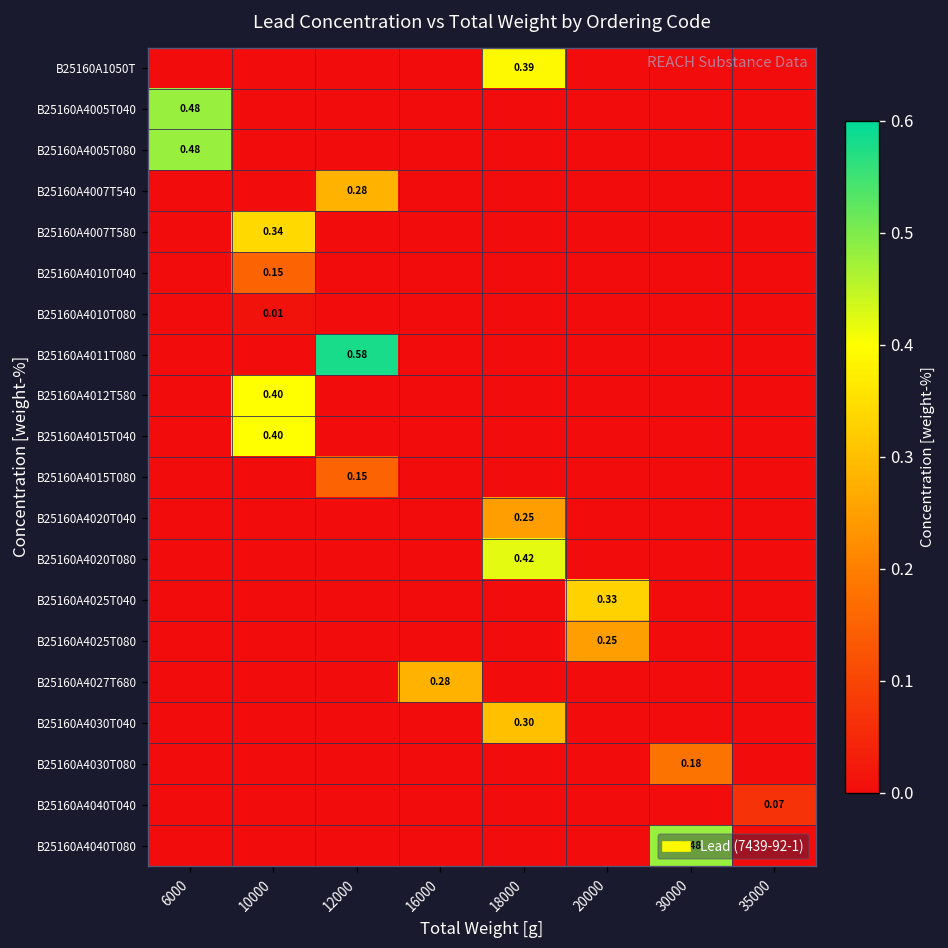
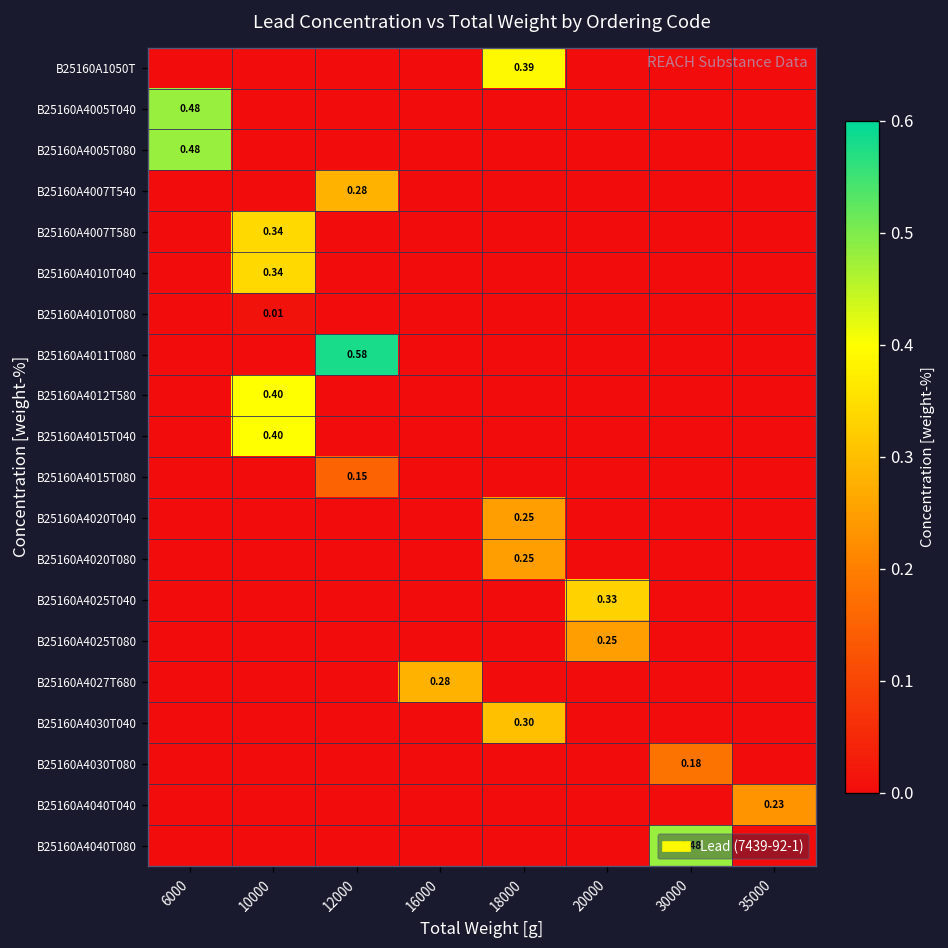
  {
    "B25160A1050T": {
      "18000": 0.39
    },
    "B25160A4005T040": {
      "6000": 0.48
    },
    "B25160A4005T080": {
      "6000": 0.48
    },
    "B25160A4007T540": {
      "12000": 0.28
    },
    "B25160A4007T580": {
      "10000": 0.34
    },
    "B25160A4010T040": {
-     "10000": 0.15
+     "10000": 0.34
    },
    "B25160A4010T080": {
      "10000": 0.01
    },
    "B25160A4011T080": {
      "12000": 0.58
    },
    "B25160A4012T580": {
      "10000": 0.40
    },
    "B25160A4015T040": {
      "10000": 0.40
    },
    "B25160A4015T080": {
      "12000": 0.15
    },
    "B25160A4020T040": {
      "18000": 0.25
    },
    "B25160A4020T080": {
-     "18000": 0.42
+     "18000": 0.25
    },
    "B25160A4025T040": {
      "20000": 0.33
    },
    "B25160A4025T080": {
      "20000": 0.25
    },
    "B25160A4027T680": {
      "16000": 0.28
    },
    "B25160A4030T040": {
      "18000": 0.30
    },
    "B25160A4030T080": {
      "30000": 0.18
    },
    "B25160A4040T040": {
-     "35000": 0.07
+     "35000": 0.23
    }
  }
